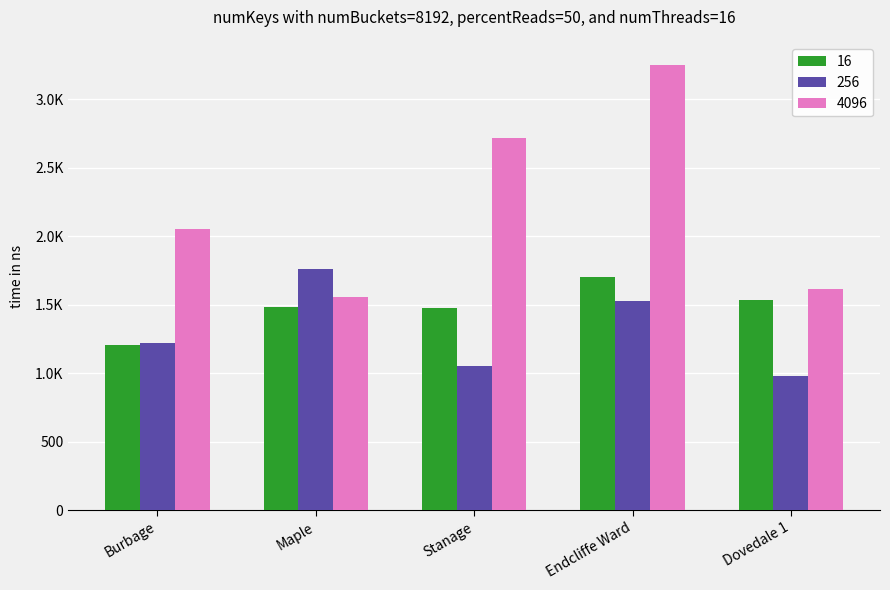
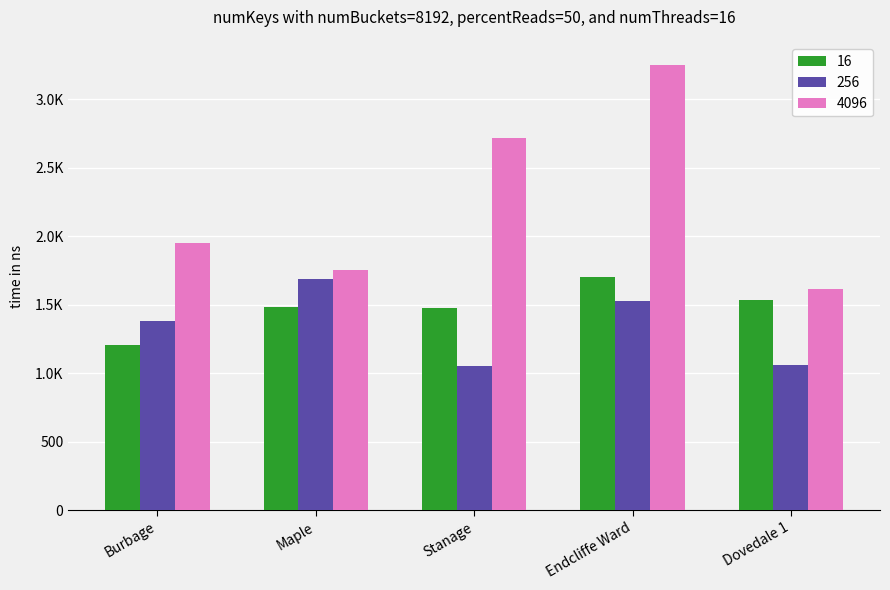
  {
    "16": {
      "Burbage": 1200,
      "Maple": 1480,
      "Stanage": 1480,
      "Endcliffe Ward": 1700,
      "Dovedale 1": 1540
    },
    "256": {
-     "Burbage": 1220,
-     "Maple": 1770,
+     "Burbage": 1380,
+     "Maple": 1690,
      "Stanage": 1050,
      "Endcliffe Ward": 1530,
-     "Dovedale 1": 980
+     "Dovedale 1": 1060
    },
    "4096": {
-     "Burbage": 2060,
-     "Maple": 1560,
+     "Burbage": 1950,
+     "Maple": 1760,
      "Stanage": 2720,
      "Endcliffe Ward": 3250,
      "Dovedale 1": 1620
    }
  }
